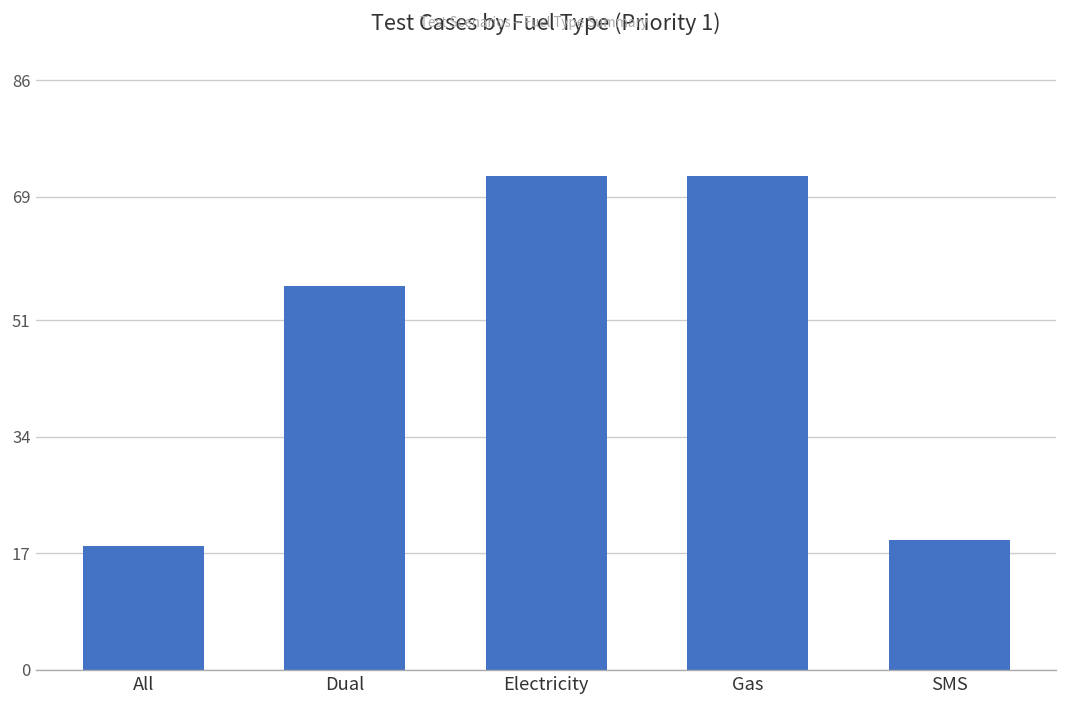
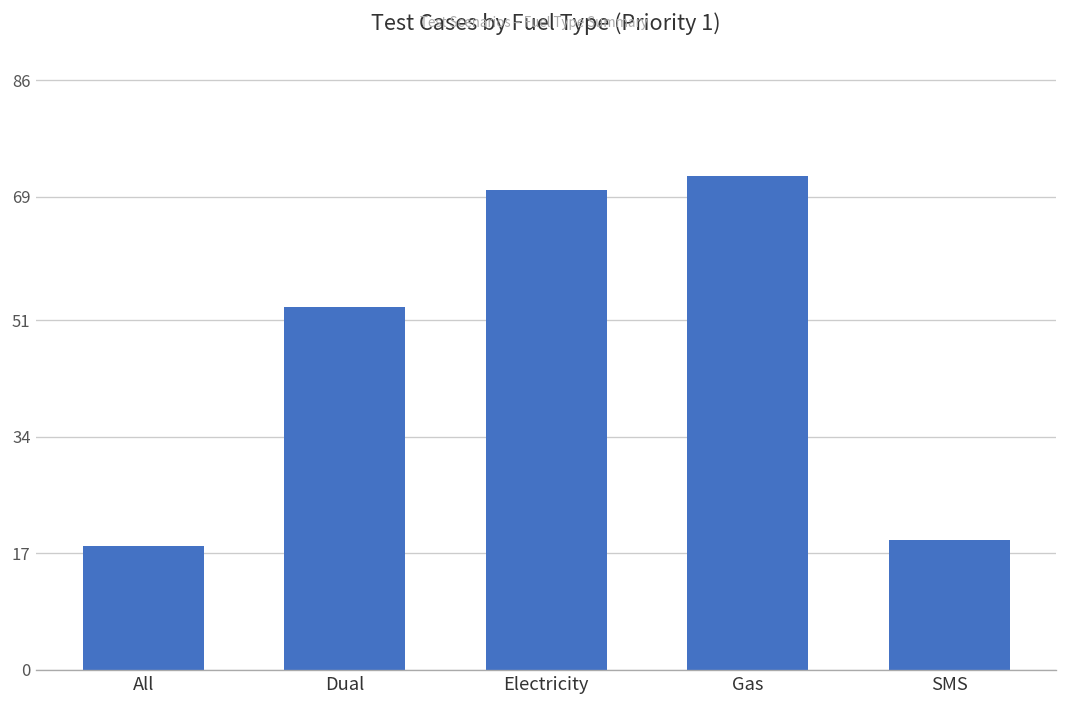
  {
    "All": 18,
-   "Dual": 56,
-   "Electricity": 72,
+   "Dual": 53,
+   "Electricity": 70,
    "Gas": 72,
    "SMS": 19
  }
